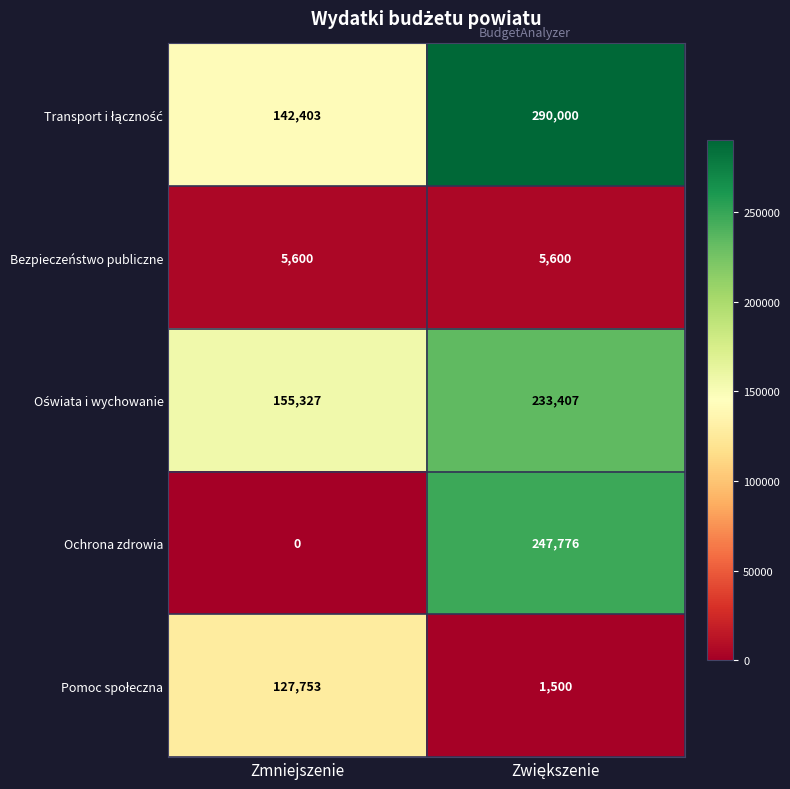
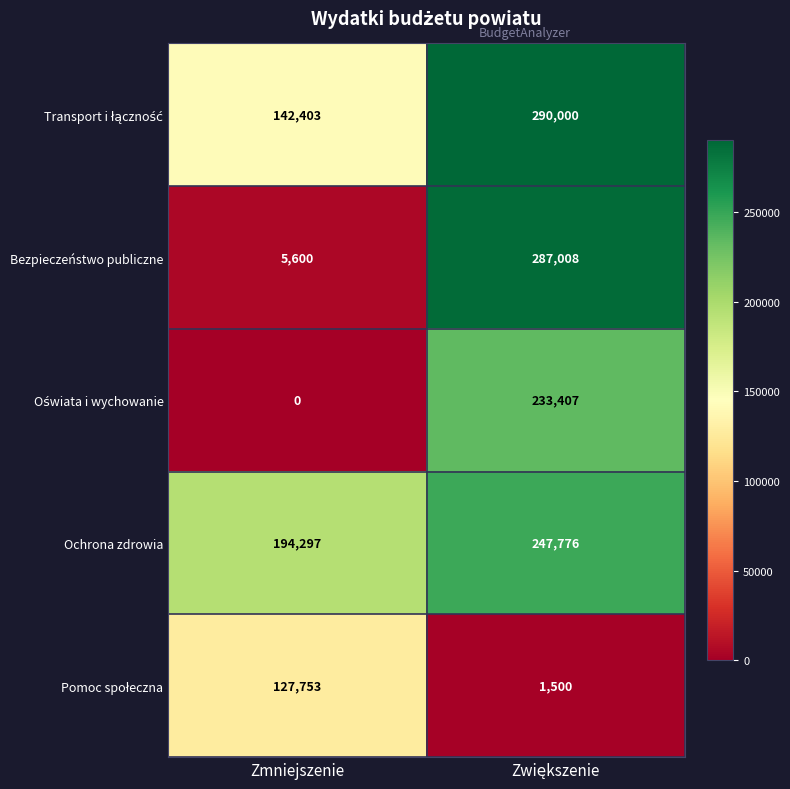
  {
    "Transport i łączność": {
      "Zmniejszenie": "142,403",
      "Zwiększenie": "290,000"
    },
    "Bezpieczeństwo publiczne": {
      "Zmniejszenie": "5,600",
-     "Zwiększenie": "5,600"
+     "Zwiększenie": "287,008"
    },
    "Oświata i wychowanie": {
-     "Zmniejszenie": "155,327",
+     "Zmniejszenie": "0",
      "Zwiększenie": "233,407"
    },
    "Ochrona zdrowia": {
-     "Zmniejszenie": "0",
+     "Zmniejszenie": "194,297",
      "Zwiększenie": "247,776"
    },
    "Pomoc społeczna": {
      "Zmniejszenie": "127,753",
      "Zwiększenie": "1,500"
    }
  }
